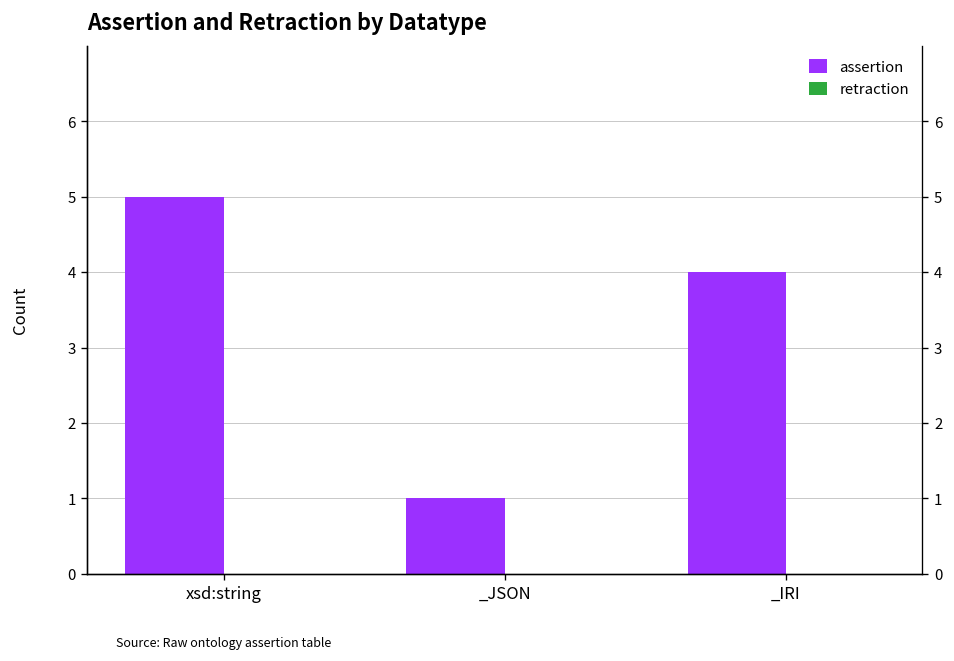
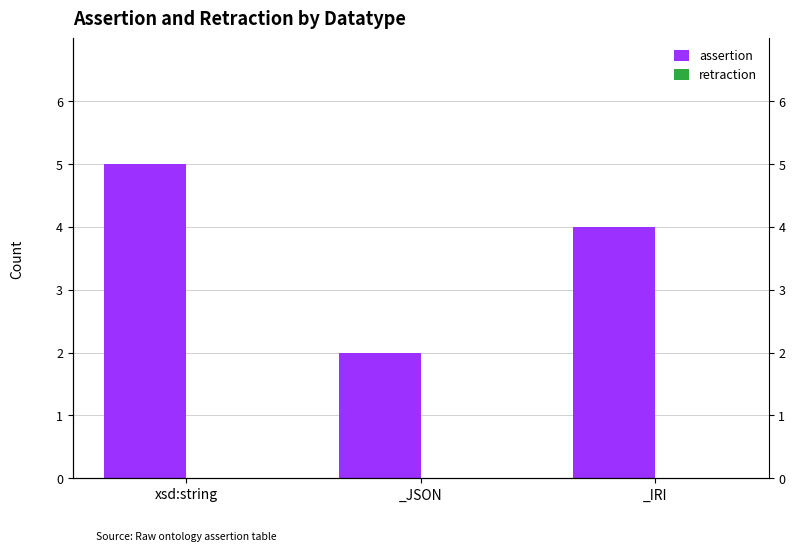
  {
    "assertion": {
      "xsd:string": 5,
-     "_JSON": 1,
+     "_JSON": 2,
      "_IRI": 4
    },
    "retraction": {
      "xsd:string": 0,
      "_JSON": 0,
      "_IRI": 0
    }
  }
